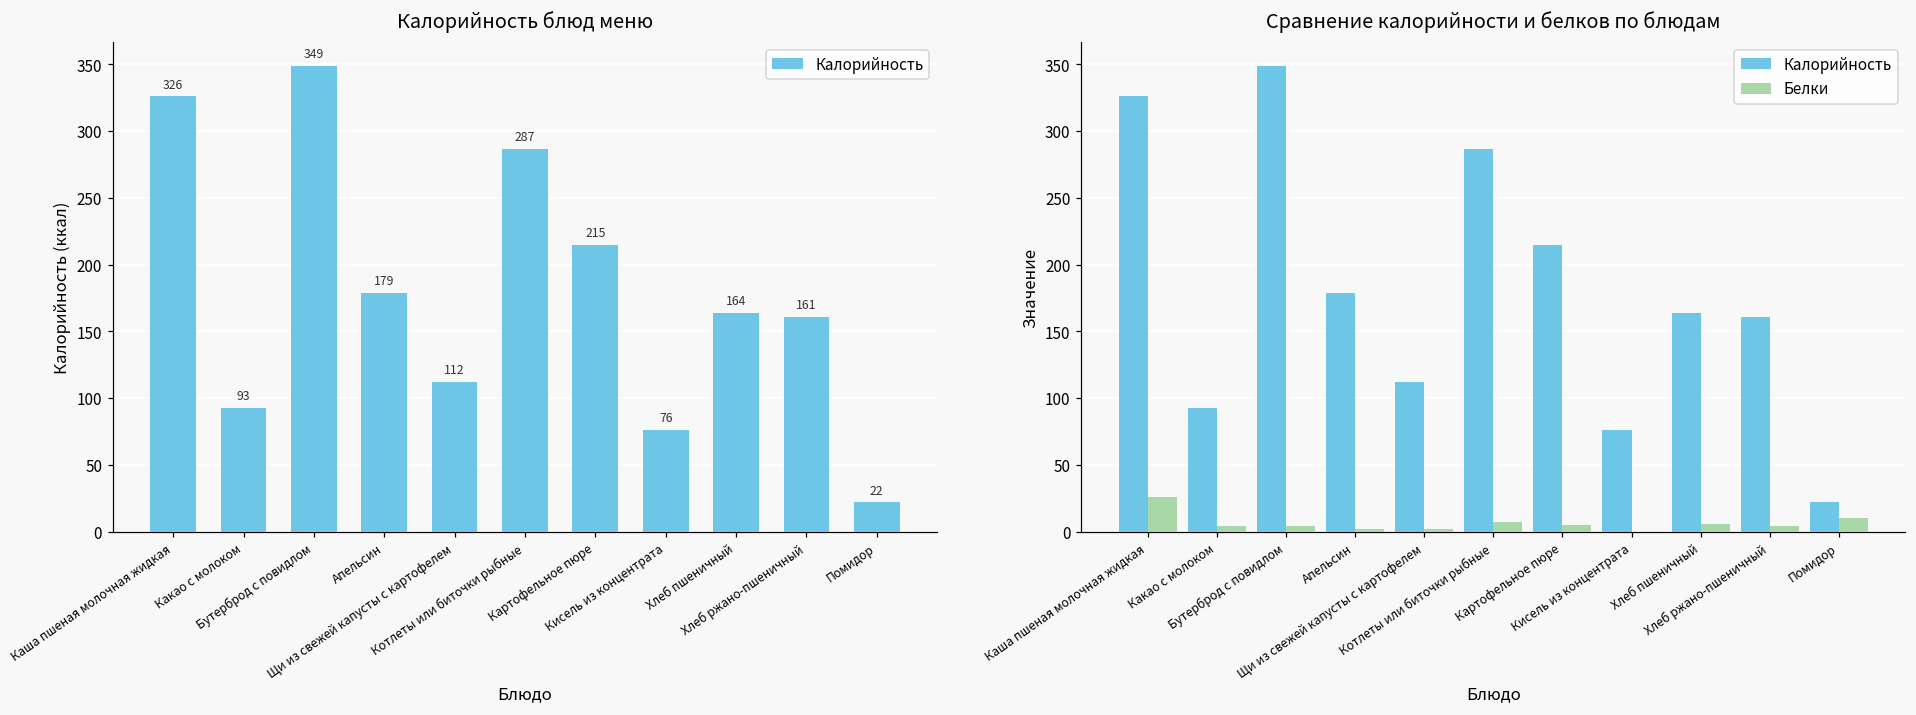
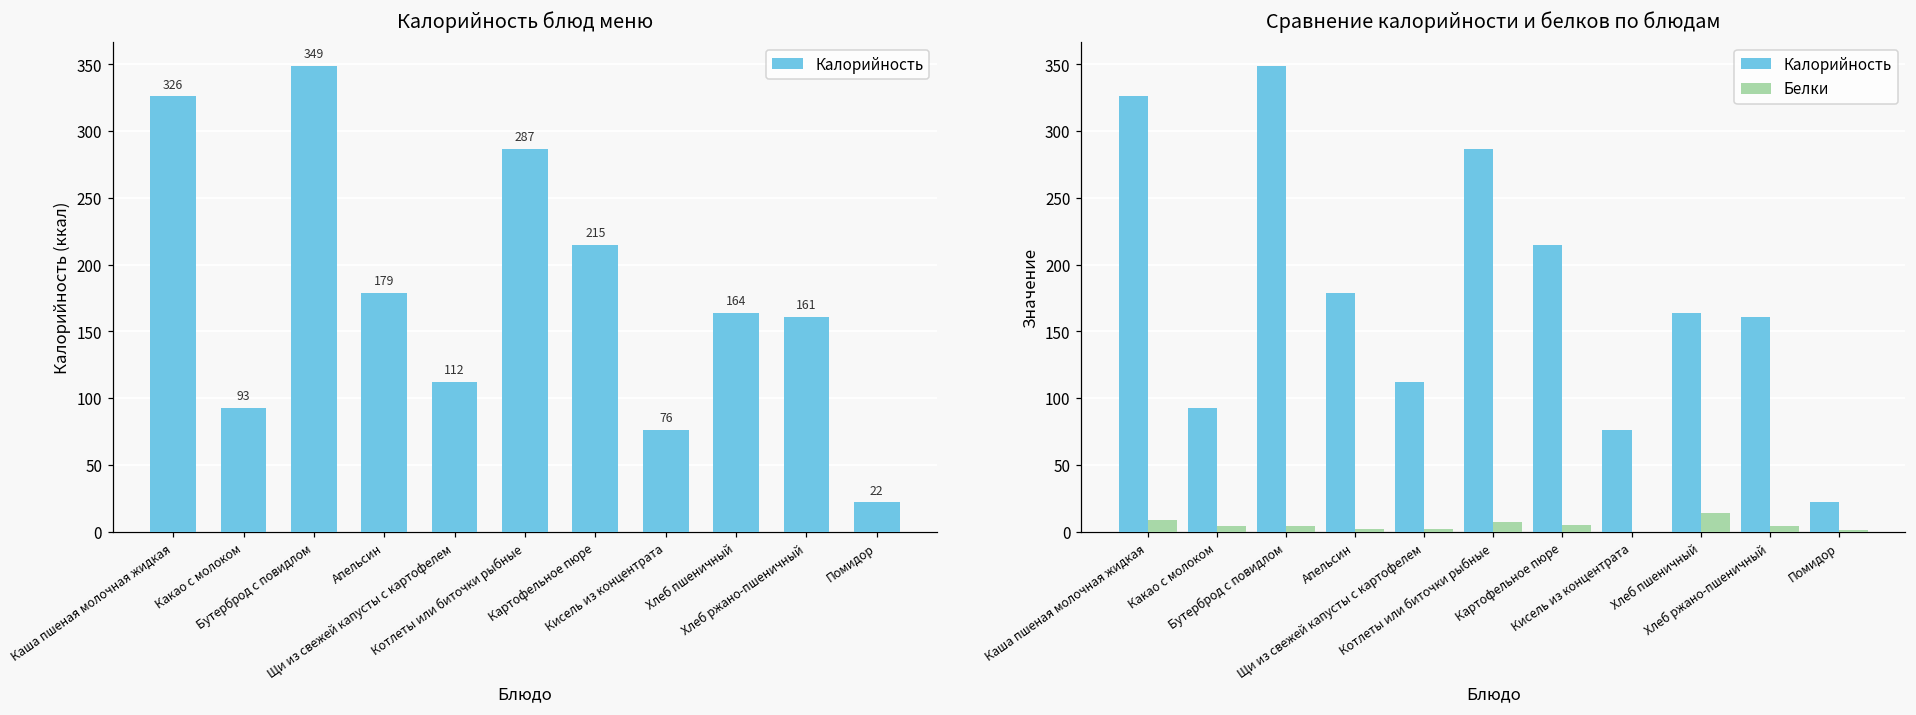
  {
    "Калорийность блюд меню": {
      "Каша пшеная молочная жидкая": 326,
      "Какао с молоком": 93,
      "Бутерброд с повидлом": 349,
      "Апельсин": 179,
      "Щи из свежей капусты с картофелем": 112,
      "Котлеты или биточки рыбные": 287,
      "Картофельное пюре": 215,
      "Кисель из концентрата": 76,
      "Хлеб пшеничный": 164,
      "Хлеб ржано-пшеничный": 161,
      "Помидор": 22
    },
    "Сравнение калорийности и белков по блюдам": {
      "Калорийность": {
        "Каша пшеная молочная жидкая": 326,
        "Какао с молоком": 93,
        "Бутерброд с повидлом": 349,
        "Апельсин": 179,
        "Щи из свежей капусты с картофелем": 112,
        "Котлеты или биточки рыбные": 287,
        "Картофельное пюре": 215,
        "Кисель из концентрата": 76,
        "Хлеб пшеничный": 164,
        "Хлеб ржано-пшеничный": 161,
        "Помидор": 22
      },
      "Белки": {
-       "Каша пшеная молочная жидкая": 26,
+       "Каша пшеная молочная жидкая": 9,
        "Какао с молоком": 4,
        "Бутерброд с повидлом": 4,
        "Котлеты или биточки рыбные": 7,
        "Картофельное пюре": 5,
        "Кисель из концентрата": 0,
-       "Хлеб пшеничный": 6,
+       "Хлеб пшеничный": 14,
        "Хлеб ржано-пшеничный": 4,
-       "Помидор": 10
+       "Помидор": 1
      }
    }
  }
